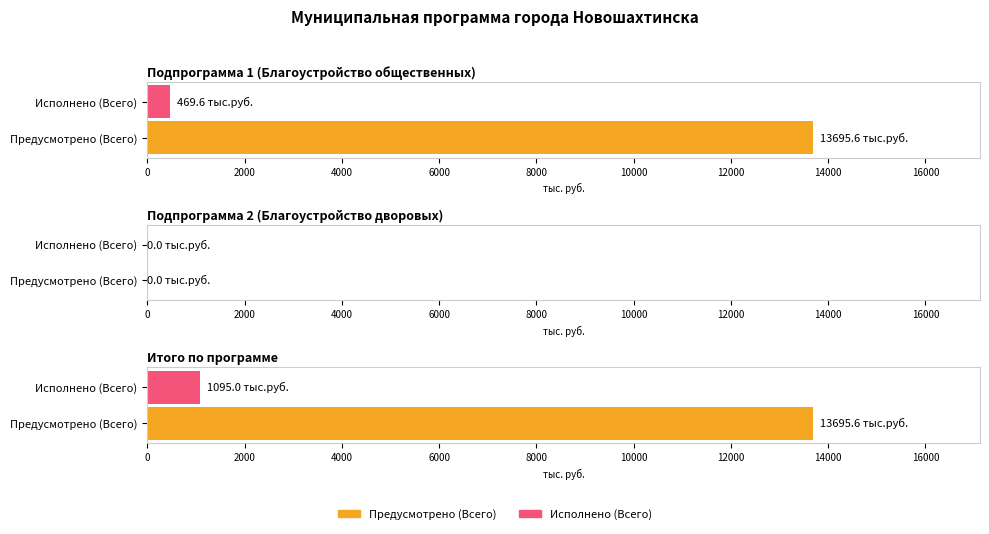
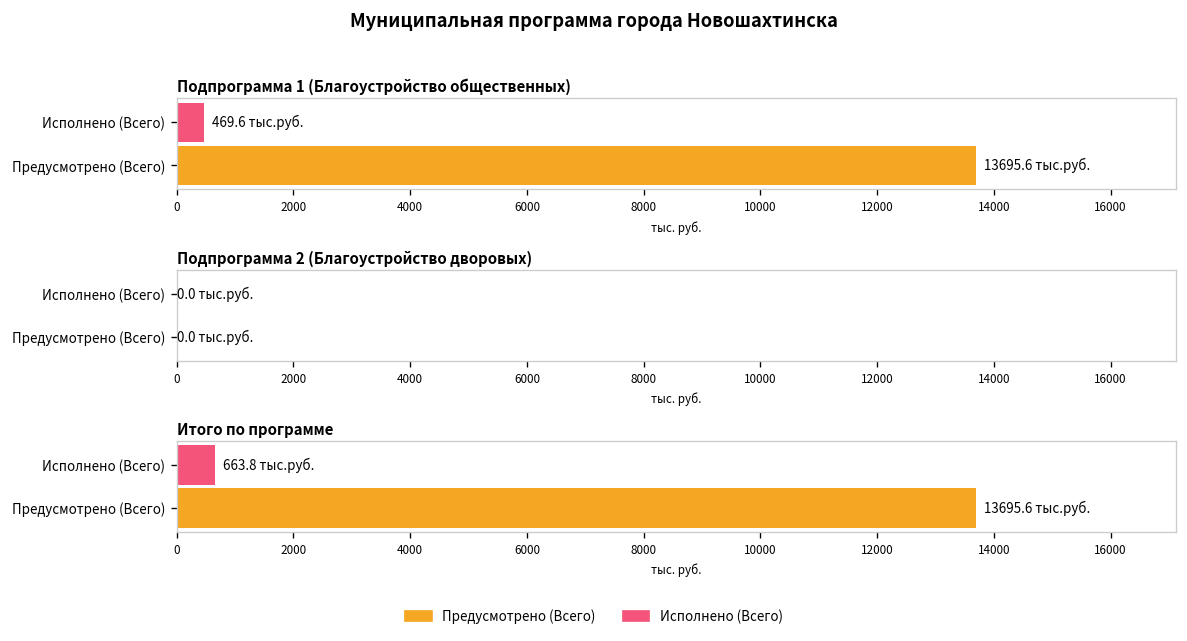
  {
    "Подпрограмма 1 (Благоустройство общественных)": {
      "Исполнено (Всего)": 469.6,
      "Предусмотрено (Всего)": 13695.6
    },
    "Подпрограмма 2 (Благоустройство дворовых)": {
      "Исполнено (Всего)": 0.0,
      "Предусмотрено (Всего)": 0.0
    },
    "Итого по программе": {
-     "Исполнено (Всего)": 1095.0,
+     "Исполнено (Всего)": 663.8,
      "Предусмотрено (Всего)": 13695.6
    }
  }
